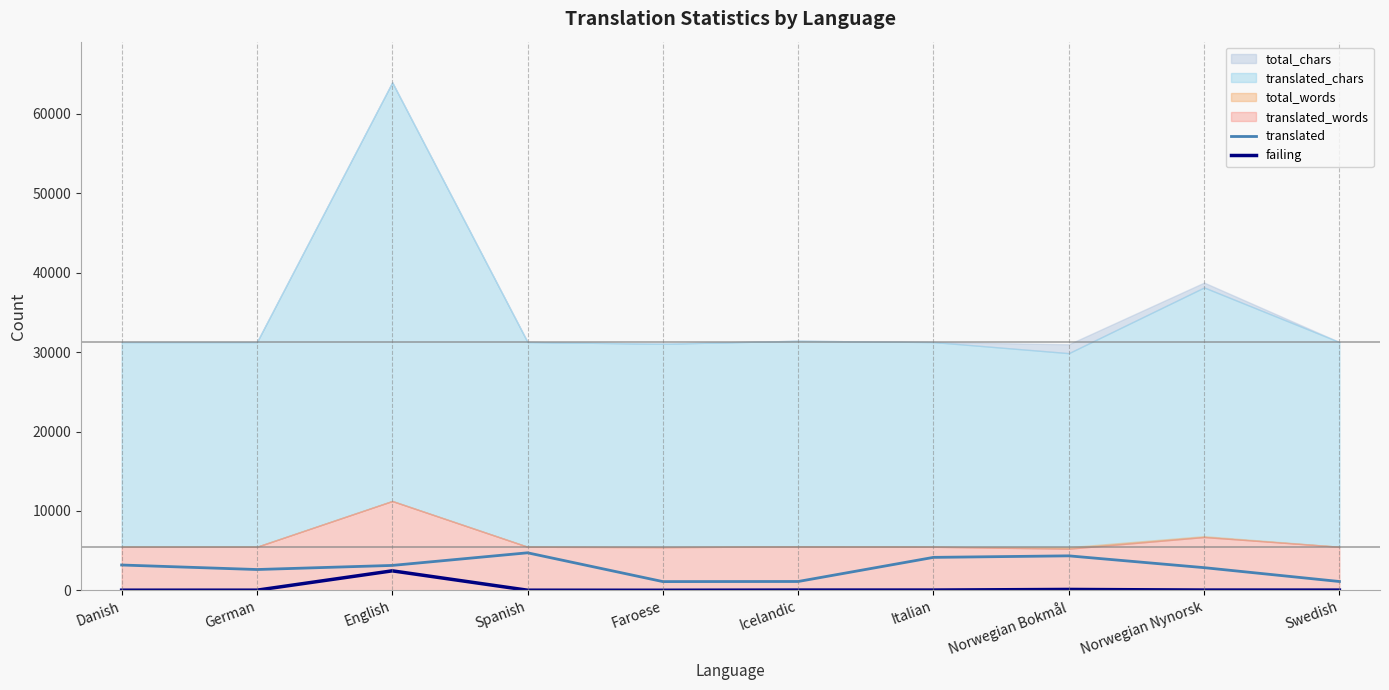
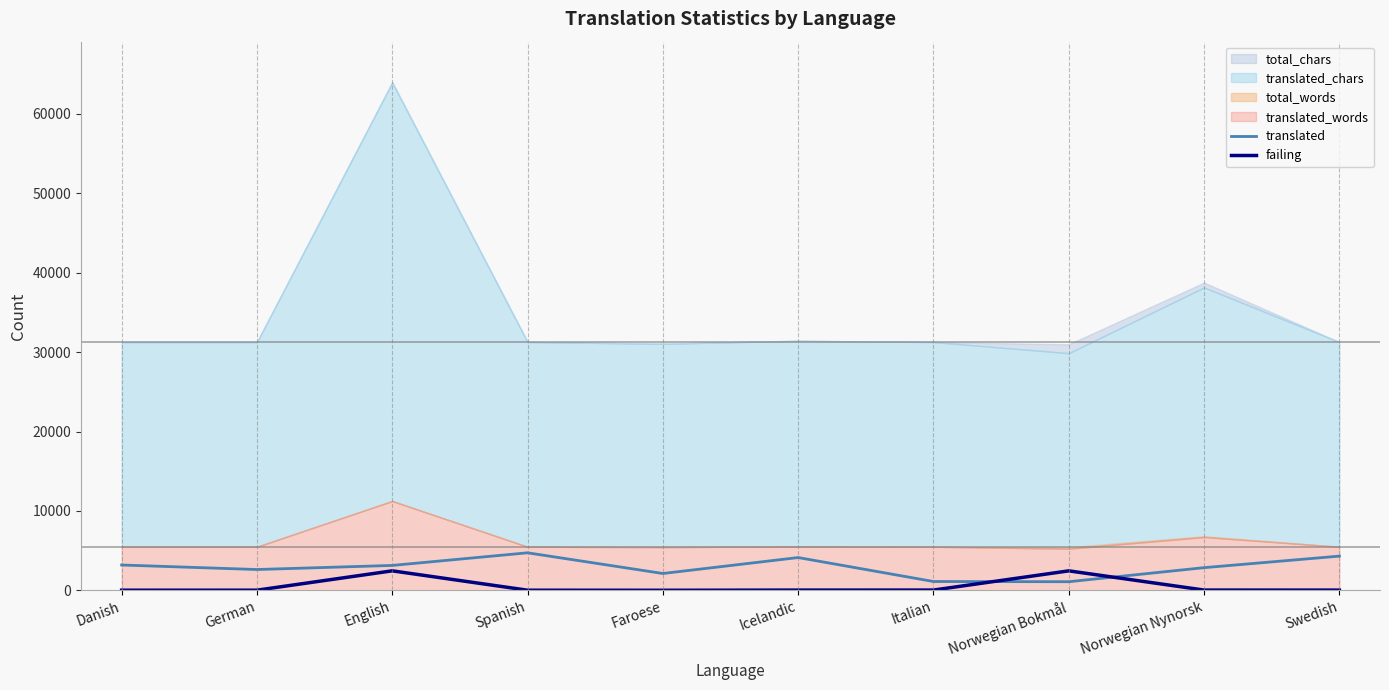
  {
    "translated": {
      "Danish": 3000,
      "German": 3000,
      "English": 3000,
      "Spanish": 5000,
-     "Faroese": 1000,
-     "Icelandic": 1000,
-     "Italian": 4000,
-     "Norwegian Bokmål": 4000,
+     "Faroese": 2000,
+     "Icelandic": 4000,
+     "Italian": 1000,
+     "Norwegian Bokmål": 1000,
      "Norwegian Nynorsk": 3000,
-     "Swedish": 1000
+     "Swedish": 4000
    },
    "failing": {
      "Danish": 0,
      "German": 0,
      "English": 2000,
      "Spanish": 0,
      "Faroese": 0,
      "Icelandic": 0,
      "Italian": 0,
-     "Norwegian Bokmål": 0,
+     "Norwegian Bokmål": 2000,
      "Norwegian Nynorsk": 0,
      "Swedish": 0
    }
  }
